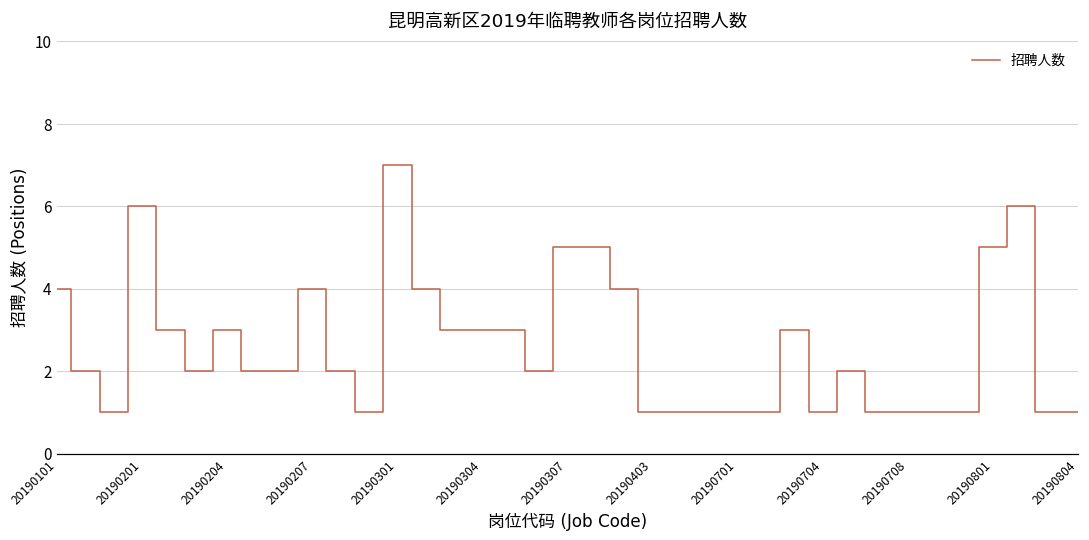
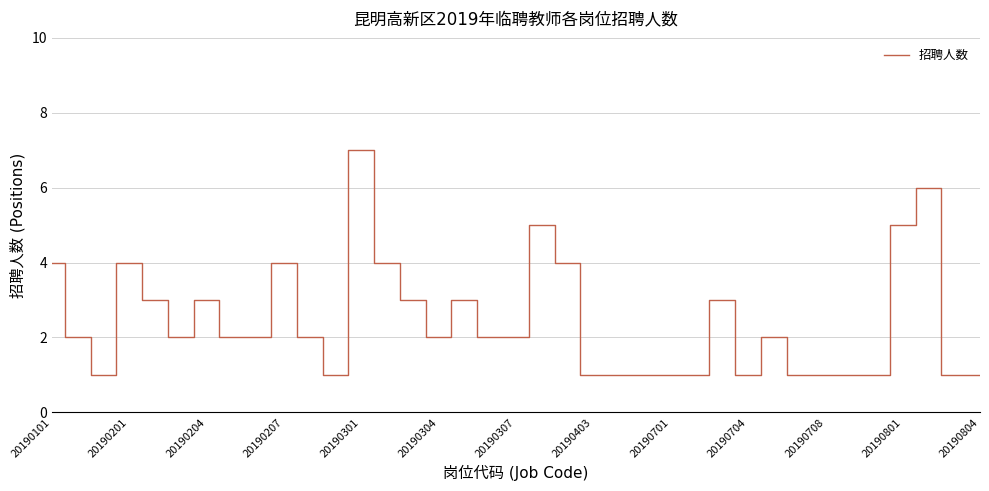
  {
    "20190101": 4,
-   "20190201": 6,
+   "20190201": 4,
    "20190204": 3,
    "20190207": 4,
    "20190301": 7,
-   "20190304": 3,
-   "20190307": 5,
+   "20190304": 2,
+   "20190307": 2,
    "20190403": 1,
    "20190701": 1,
    "20190704": 1,
    "20190708": 1,
    "20190801": 5,
    "20190804": 1
  }
